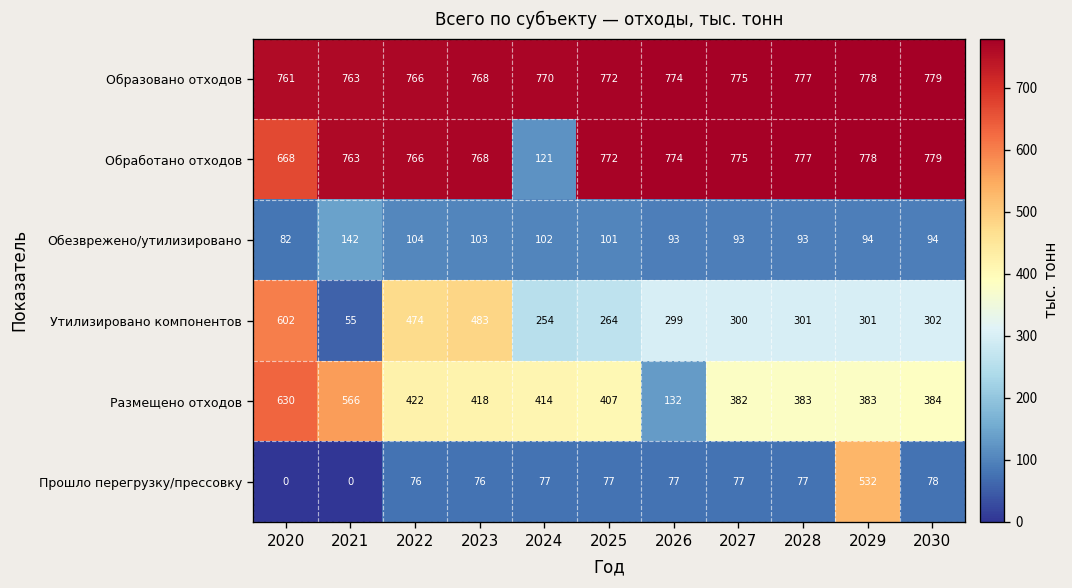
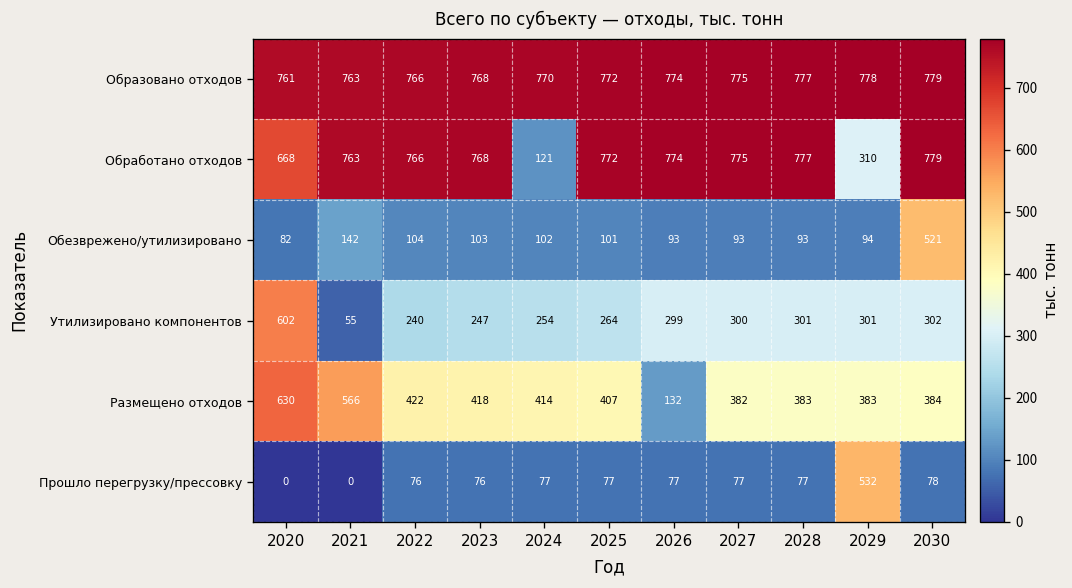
  {
    "Образовано отходов": {
      "2020": 761,
      "2021": 763,
      "2022": 766,
      "2023": 768,
      "2024": 770,
      "2025": 772,
      "2026": 774,
      "2027": 775,
      "2028": 777,
      "2029": 778,
      "2030": 779
    },
    "Обработано отходов": {
      "2020": 668,
      "2021": 763,
      "2022": 766,
      "2023": 768,
      "2024": 121,
      "2025": 772,
      "2026": 774,
      "2027": 775,
      "2028": 777,
-     "2029": 778,
+     "2029": 310,
      "2030": 779
    },
    "Обезврежено/утилизировано": {
      "2020": 82,
      "2021": 142,
      "2022": 104,
      "2023": 103,
      "2024": 102,
      "2025": 101,
      "2026": 93,
      "2027": 93,
      "2028": 93,
      "2029": 94,
-     "2030": 94
+     "2030": 521
    },
    "Утилизировано компонентов": {
      "2020": 602,
      "2021": 55,
-     "2022": 474,
-     "2023": 483,
+     "2022": 240,
+     "2023": 247,
      "2024": 254,
      "2025": 264,
      "2026": 299,
      "2027": 300,
      "2028": 301,
      "2029": 301,
      "2030": 302
    },
    "Размещено отходов": {
      "2020": 630,
      "2021": 566,
      "2022": 422,
      "2023": 418,
      "2024": 414,
      "2025": 407,
      "2026": 132,
      "2027": 382,
      "2028": 383,
      "2029": 383,
      "2030": 384
    },
    "Прошло перегрузку/прессовку": {
      "2020": 0,
      "2021": 0,
      "2022": 76,
      "2023": 76,
      "2024": 77,
      "2025": 77,
      "2026": 77,
      "2027": 77,
      "2028": 77,
      "2029": 532,
      "2030": 78
    }
  }
